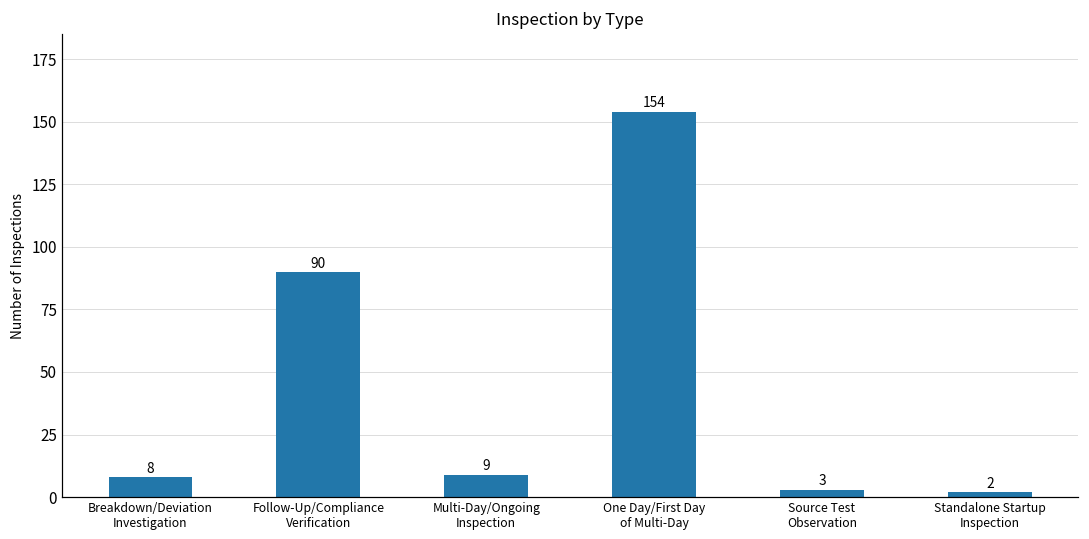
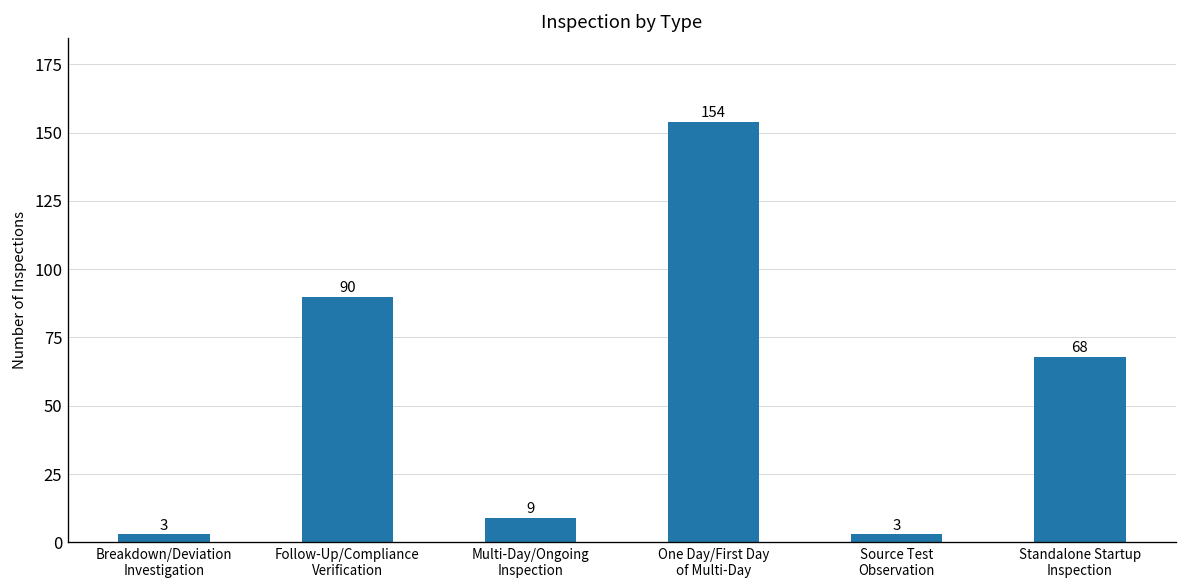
  {
-   "Breakdown/Deviation Investigation": 8,
+   "Breakdown/Deviation Investigation": 3,
    "Follow-Up/Compliance Verification": 90,
    "Multi-Day/Ongoing Inspection": 9,
    "One Day/First Day of Multi-Day": 154,
    "Source Test Observation": 3,
-   "Standalone Startup Inspection": 2
+   "Standalone Startup Inspection": 68
  }
